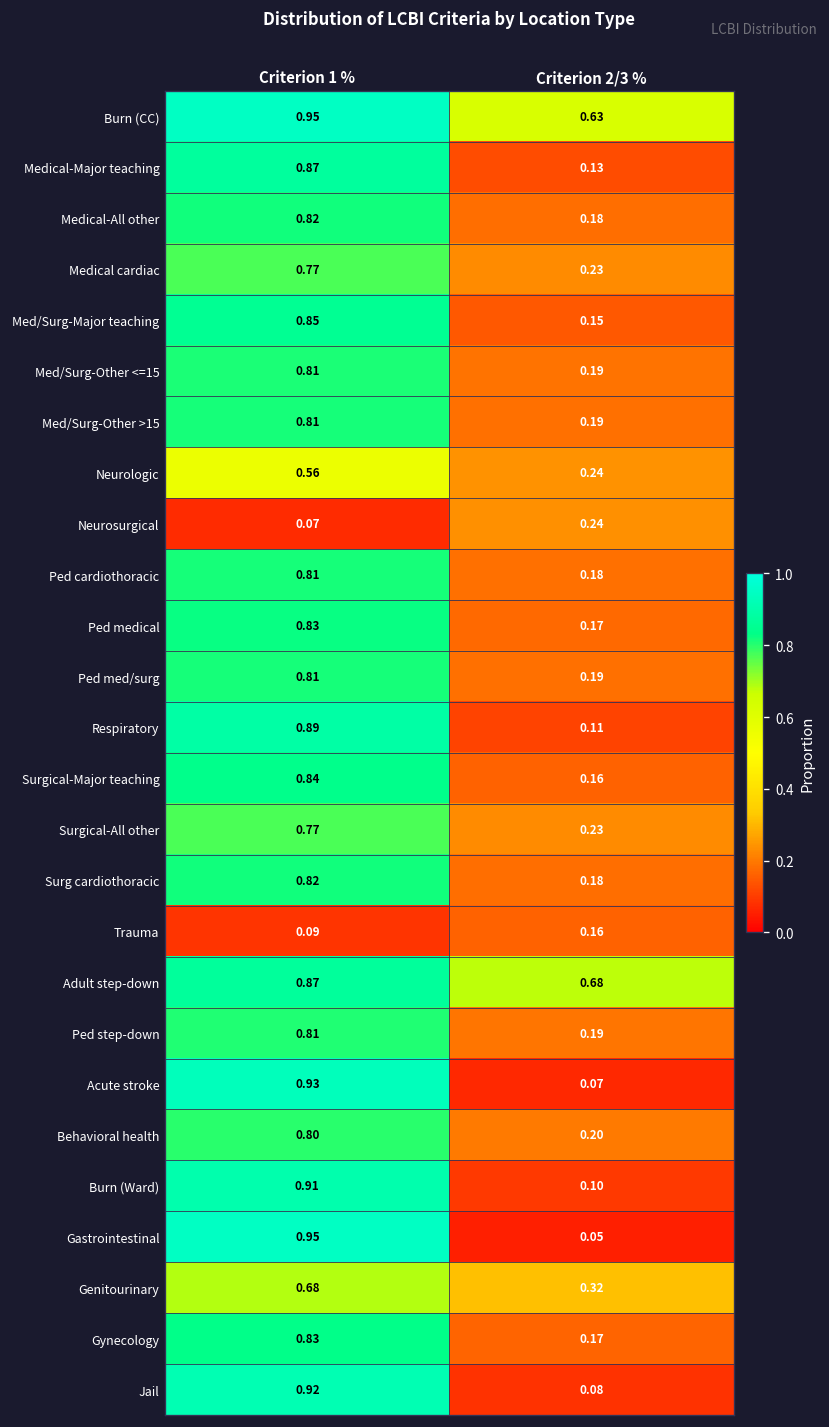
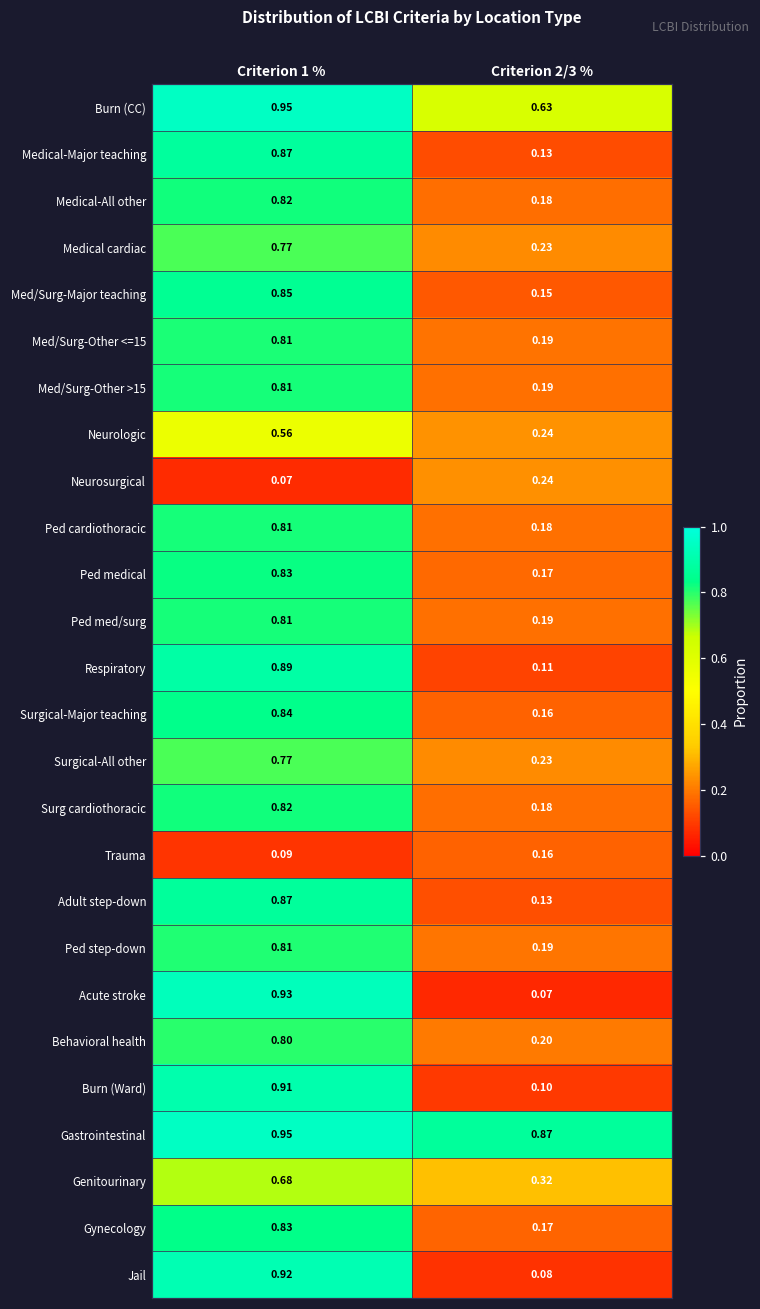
  {
    "Burn (CC)": {
      "Criterion 1 %": 0.95,
      "Criterion 2/3 %": 0.63
    },
    "Medical-Major teaching": {
      "Criterion 1 %": 0.87,
      "Criterion 2/3 %": 0.13
    },
    "Medical-All other": {
      "Criterion 1 %": 0.82,
      "Criterion 2/3 %": 0.18
    },
    "Medical cardiac": {
      "Criterion 1 %": 0.77,
      "Criterion 2/3 %": 0.23
    },
    "Med/Surg-Major teaching": {
      "Criterion 1 %": 0.85,
      "Criterion 2/3 %": 0.15
    },
    "Med/Surg-Other <=15": {
      "Criterion 1 %": 0.81,
      "Criterion 2/3 %": 0.19
    },
    "Med/Surg-Other >15": {
      "Criterion 1 %": 0.81,
      "Criterion 2/3 %": 0.19
    },
    "Neurologic": {
      "Criterion 1 %": 0.56,
      "Criterion 2/3 %": 0.24
    },
    "Neurosurgical": {
      "Criterion 1 %": 0.07,
      "Criterion 2/3 %": 0.24
    },
    "Ped cardiothoracic": {
      "Criterion 1 %": 0.81,
      "Criterion 2/3 %": 0.18
    },
    "Ped medical": {
      "Criterion 1 %": 0.83,
      "Criterion 2/3 %": 0.17
    },
    "Ped med/surg": {
      "Criterion 1 %": 0.81,
      "Criterion 2/3 %": 0.19
    },
    "Respiratory": {
      "Criterion 1 %": 0.89,
      "Criterion 2/3 %": 0.11
    },
    "Surgical-Major teaching": {
      "Criterion 1 %": 0.84,
      "Criterion 2/3 %": 0.16
    },
    "Surgical-All other": {
      "Criterion 1 %": 0.77,
      "Criterion 2/3 %": 0.23
    },
    "Surg cardiothoracic": {
      "Criterion 1 %": 0.82,
      "Criterion 2/3 %": 0.18
    },
    "Trauma": {
      "Criterion 1 %": 0.09,
      "Criterion 2/3 %": 0.16
    },
    "Adult step-down": {
      "Criterion 1 %": 0.87,
-     "Criterion 2/3 %": 0.68
+     "Criterion 2/3 %": 0.13
    },
    "Ped step-down": {
      "Criterion 1 %": 0.81,
      "Criterion 2/3 %": 0.19
    },
    "Acute stroke": {
      "Criterion 1 %": 0.93,
      "Criterion 2/3 %": 0.07
    },
    "Behavioral health": {
      "Criterion 1 %": 0.80,
      "Criterion 2/3 %": 0.20
    },
    "Burn (Ward)": {
      "Criterion 1 %": 0.91,
      "Criterion 2/3 %": 0.10
    },
    "Gastrointestinal": {
      "Criterion 1 %": 0.95,
-     "Criterion 2/3 %": 0.05
+     "Criterion 2/3 %": 0.87
    },
    "Genitourinary": {
      "Criterion 1 %": 0.68,
      "Criterion 2/3 %": 0.32
    },
    "Gynecology": {
      "Criterion 1 %": 0.83,
      "Criterion 2/3 %": 0.17
    },
    "Jail": {
      "Criterion 1 %": 0.92,
      "Criterion 2/3 %": 0.08
    }
  }
